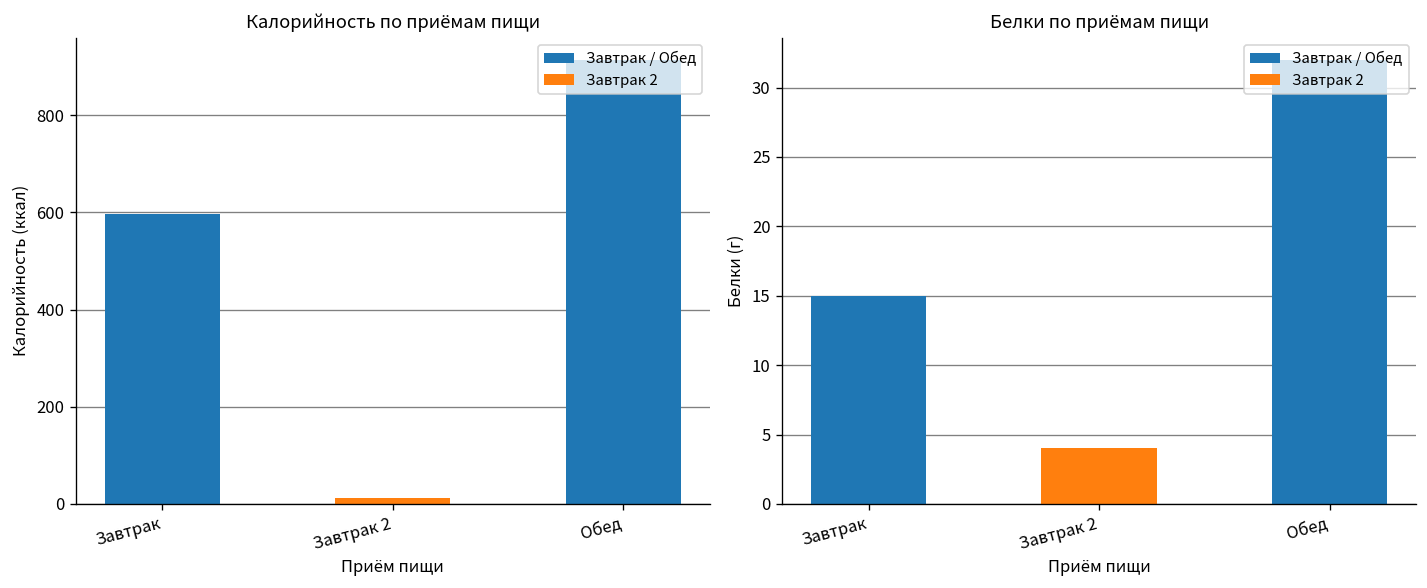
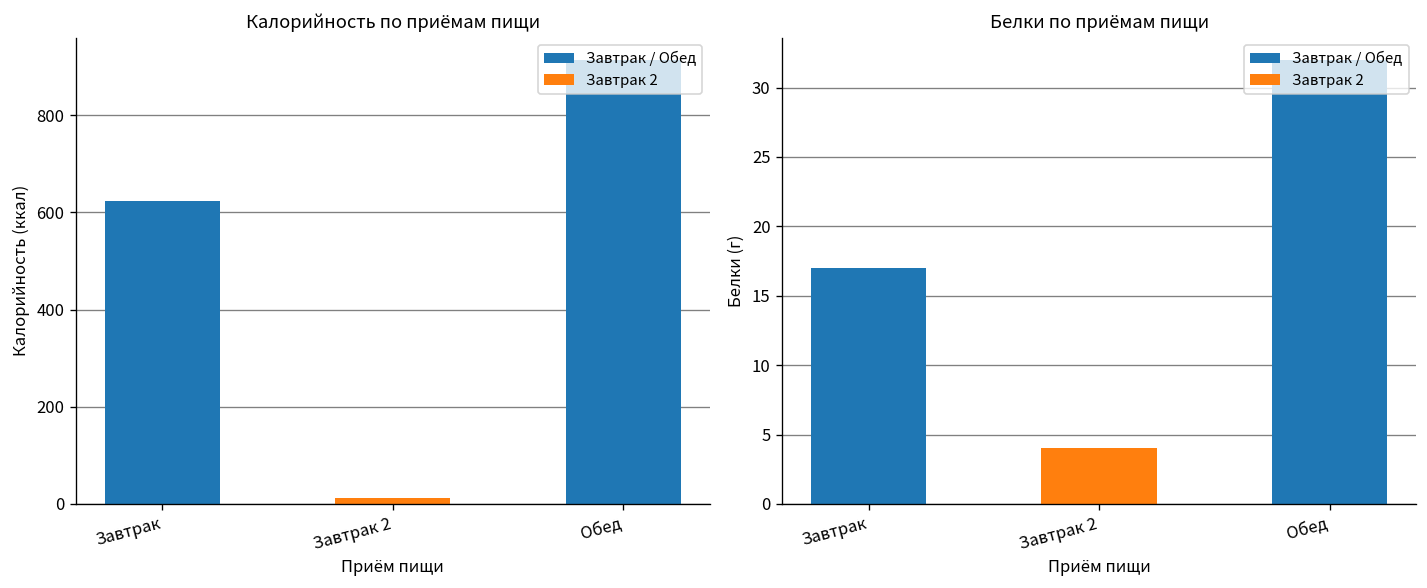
  {
    "Калорийность по приёмам пищи": {
-     "Завтрак": 600,
+     "Завтрак": 620,
      "Завтрак 2": 10
    },
    "Белки по приёмам пищи": {
-     "Завтрак": 15,
+     "Завтрак": 17,
      "Завтрак 2": 4
    }
  }
